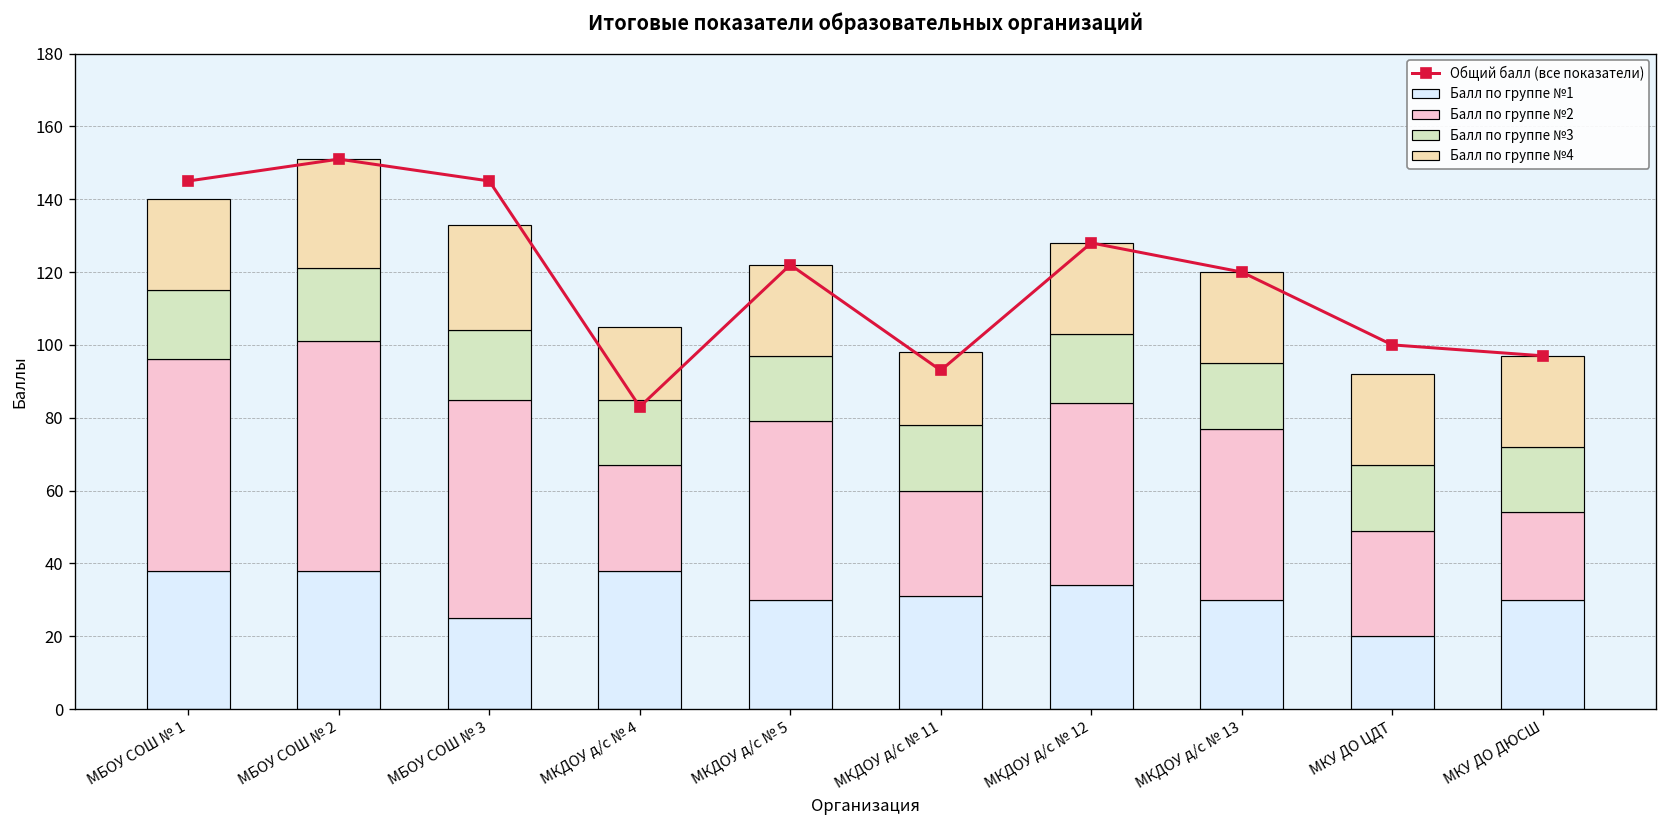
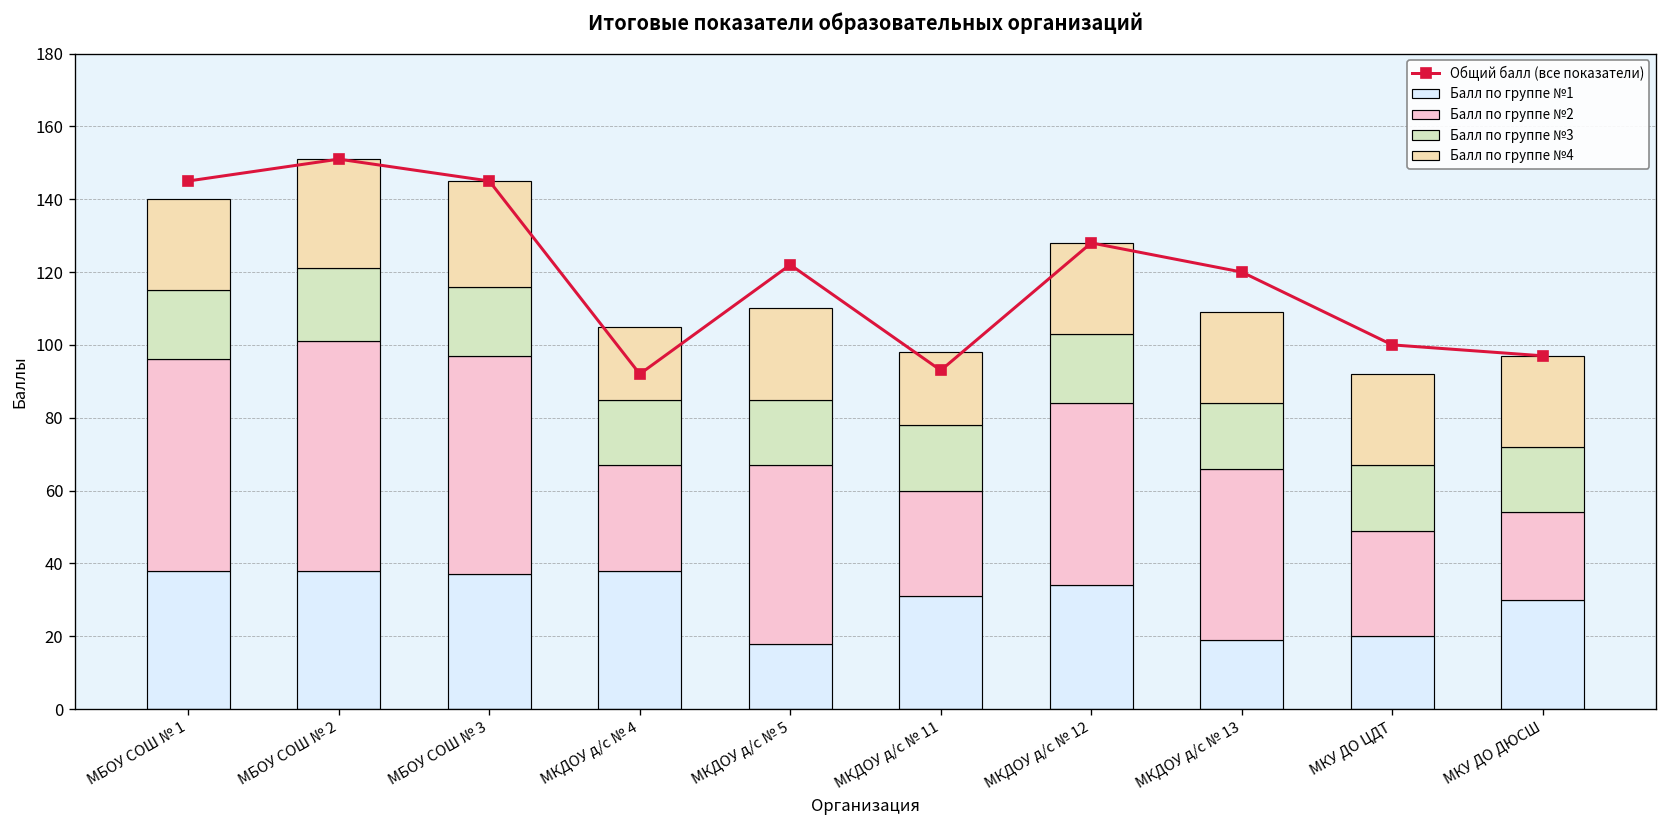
  {
    "Общий балл (все показатели)": {
      "МБОУ СОШ № 1": 145,
      "МБОУ СОШ № 2": 151,
      "МБОУ СОШ № 3": 145,
-     "МКДОУ д/с № 4": 83,
+     "МКДОУ д/с № 4": 92,
      "МКДОУ д/с № 5": 122,
      "МКДОУ д/с № 11": 93,
      "МКДОУ д/с № 12": 128,
      "МКДОУ д/с № 13": 120,
      "МКУ ДО ЦДТ": 100,
      "МКУ ДО ДЮСШ": 97
    },
    "Балл по группе №1": {
      "МБОУ СОШ № 1": 38,
      "МБОУ СОШ № 2": 38,
-     "МБОУ СОШ № 3": 25,
+     "МБОУ СОШ № 3": 37,
      "МКДОУ д/с № 4": 38,
-     "МКДОУ д/с № 5": 30,
+     "МКДОУ д/с № 5": 18,
      "МКДОУ д/с № 11": 31,
      "МКДОУ д/с № 12": 34,
-     "МКДОУ д/с № 13": 30,
+     "МКДОУ д/с № 13": 19,
      "МКУ ДО ЦДТ": 20,
      "МКУ ДО ДЮСШ": 30
    }
  }
